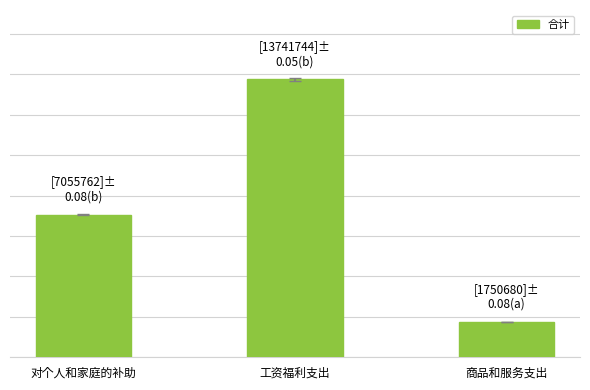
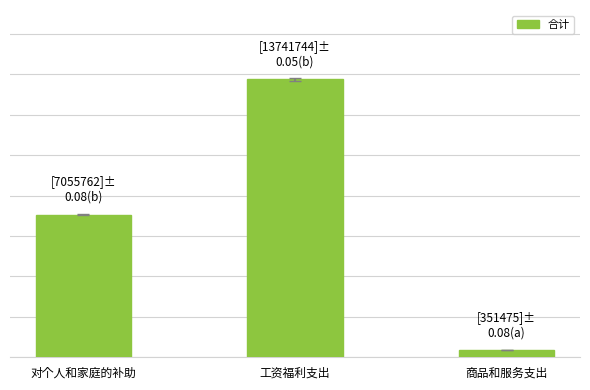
  {
    "合计": {
      "对个人和家庭的补助": "7055762]±",
      "工资福利支出": "13741744]±",
-     "商品和服务支出": "1750680]±"
+     "商品和服务支出": "351475]±"
    }
  }
